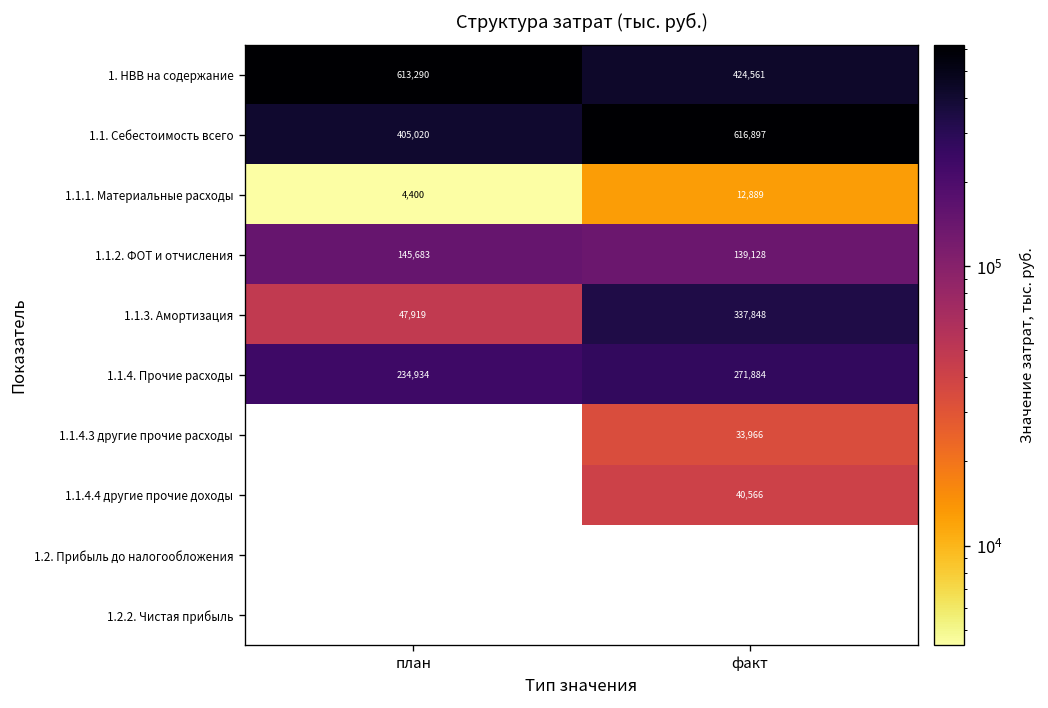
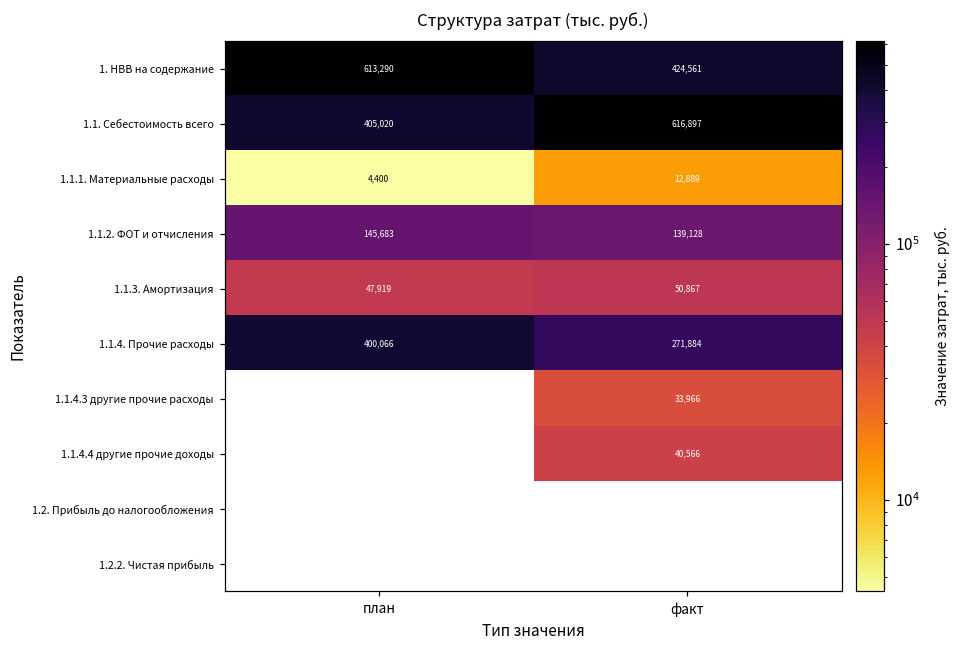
  {
    "1. НВВ на содержание": {
      "план": "613,290",
      "факт": "424,561"
    },
    "1.1. Себестоимость всего": {
      "план": "405,020",
      "факт": "616,897"
    },
    "1.1.1. Материальные расходы": {
      "план": "4,400",
      "факт": "12,889"
    },
    "1.1.2. ФОТ и отчисления": {
      "план": "145,683",
      "факт": "139,128"
    },
    "1.1.3. Амортизация": {
      "план": "47,919",
-     "факт": "337,848"
+     "факт": "50,867"
    },
    "1.1.4. Прочие расходы": {
-     "план": "234,934",
+     "план": "400,066",
      "факт": "271,884"
    },
    "1.1.4.3 другие прочие расходы": {
      "факт": "33,966"
    },
    "1.1.4.4 другие прочие доходы": {
      "факт": "40,566"
    }
  }
